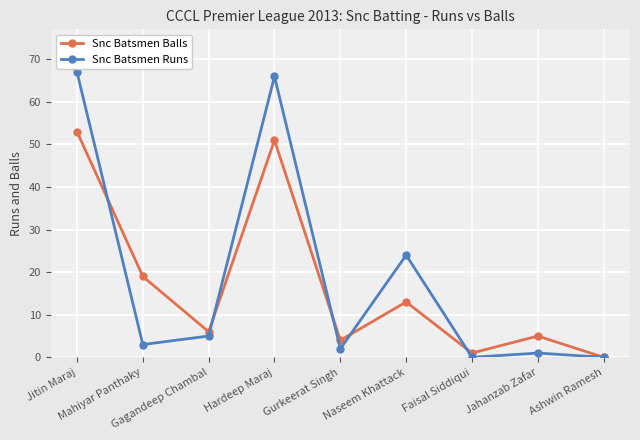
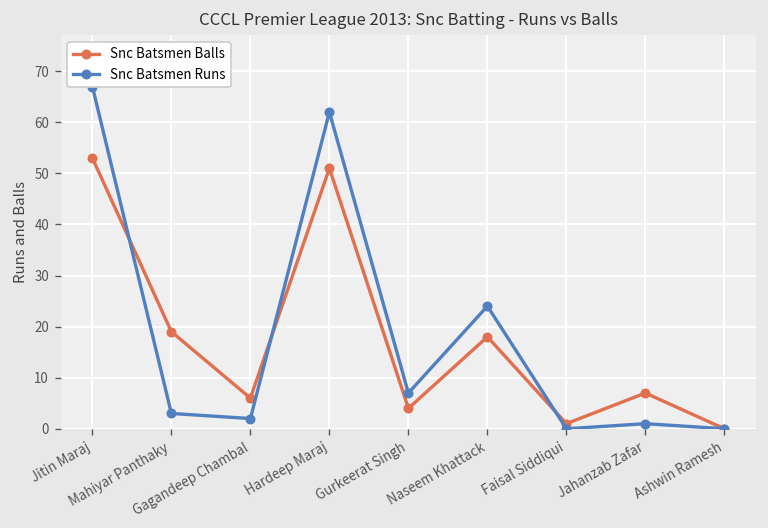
  {
    "Snc Batsmen Balls": {
      "Jitin Maraj": 53,
      "Mahiyar Panthaky": 19,
      "Gagandeep Chambal": 6,
      "Hardeep Maraj": 51,
      "Gurkeerat Singh": 4,
-     "Naseem Khattack": 13,
+     "Naseem Khattack": 18,
      "Faisal Siddiqui": 1,
-     "Jahanzab Zafar": 5
+     "Jahanzab Zafar": 7
    },
    "Snc Batsmen Runs": {
      "Jitin Maraj": 67,
      "Mahiyar Panthaky": 3,
-     "Gagandeep Chambal": 5,
-     "Hardeep Maraj": 66,
-     "Gurkeerat Singh": 2,
+     "Gagandeep Chambal": 2,
+     "Hardeep Maraj": 62,
+     "Gurkeerat Singh": 7,
      "Naseem Khattack": 24,
      "Faisal Siddiqui": 0,
      "Jahanzab Zafar": 1
    }
  }
